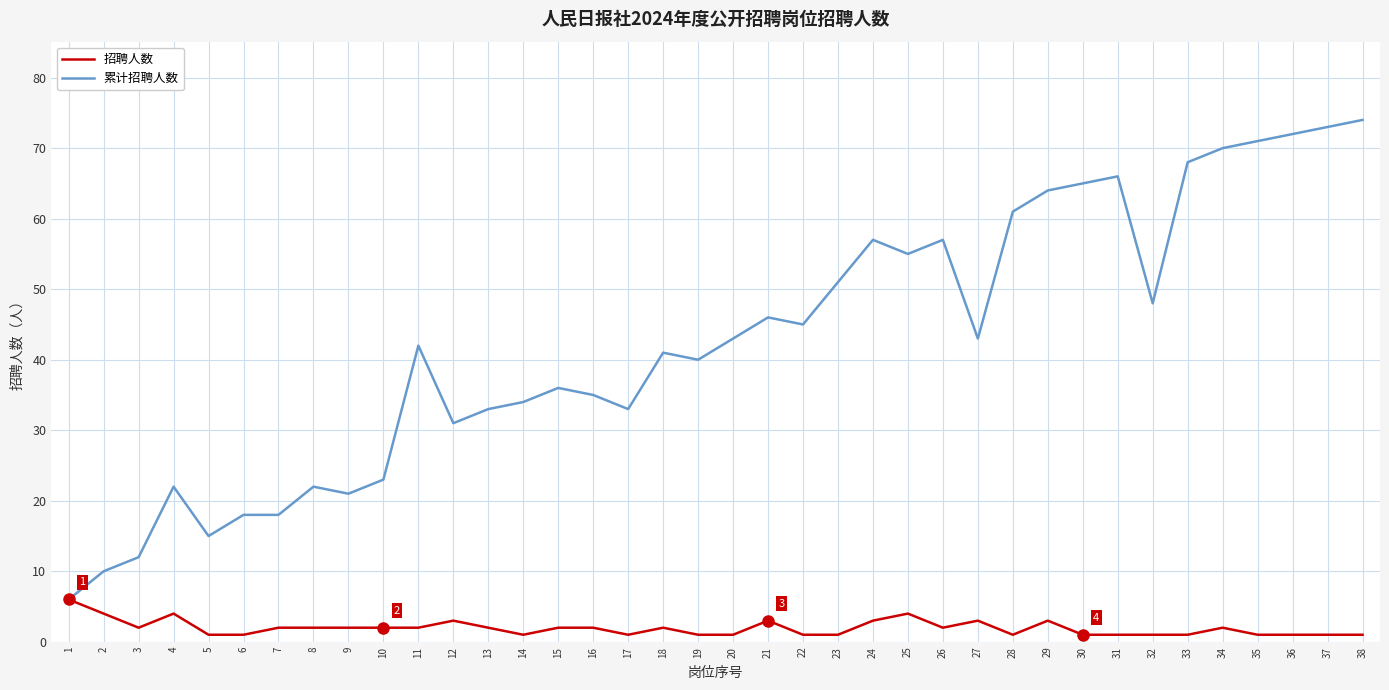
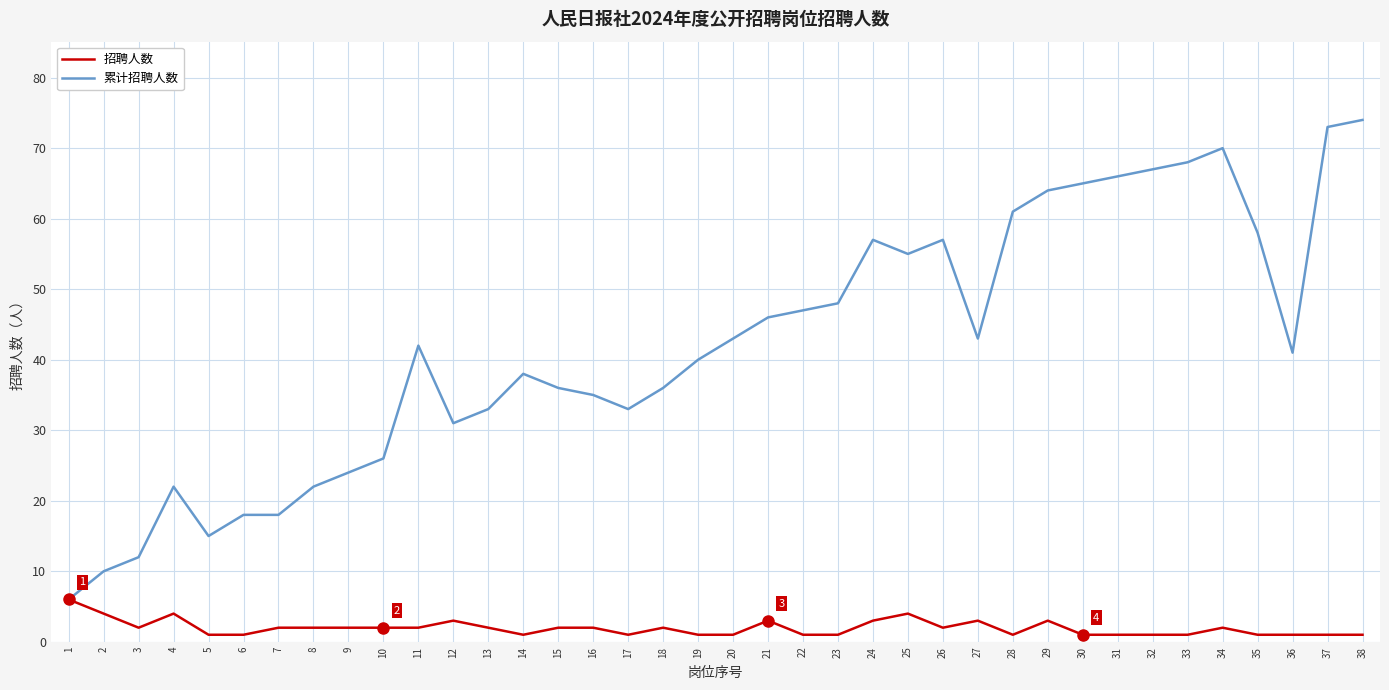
  {
    "累计招聘人数": {
      "2": 10,
      "3": 12,
      "4": 22,
      "5": 15,
      "6": 18,
      "7": 18,
      "8": 22,
-     "9": 21,
-     "10": 23,
+     "9": 24,
+     "10": 26,
      "11": 42,
      "12": 31,
      "13": 33,
-     "14": 34,
+     "14": 38,
      "15": 36,
      "16": 35,
      "17": 33,
-     "18": 41,
+     "18": 36,
      "19": 40,
      "20": 43,
      "21": 46,
-     "22": 45,
-     "23": 51,
+     "22": 47,
+     "23": 48,
      "24": 57,
      "25": 55,
      "26": 57,
      "27": 43,
      "28": 61,
      "29": 64,
      "30": 65,
      "31": 66,
-     "32": 48,
+     "32": 67,
      "33": 68,
      "34": 70,
-     "35": 71,
-     "36": 72,
+     "35": 58,
+     "36": 41,
      "37": 73,
      "38": 74
    }
  }
